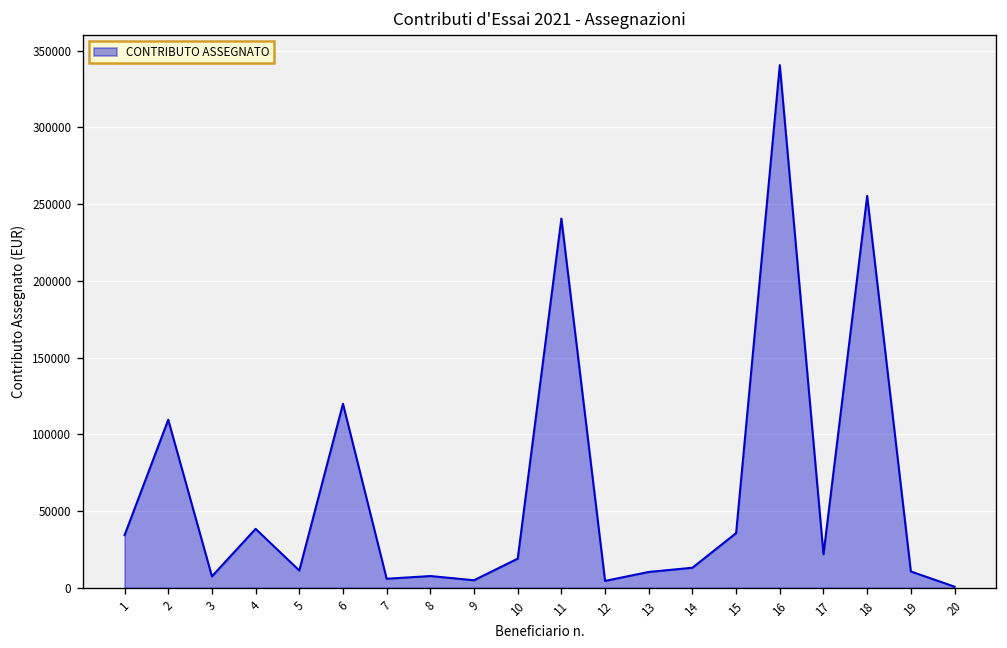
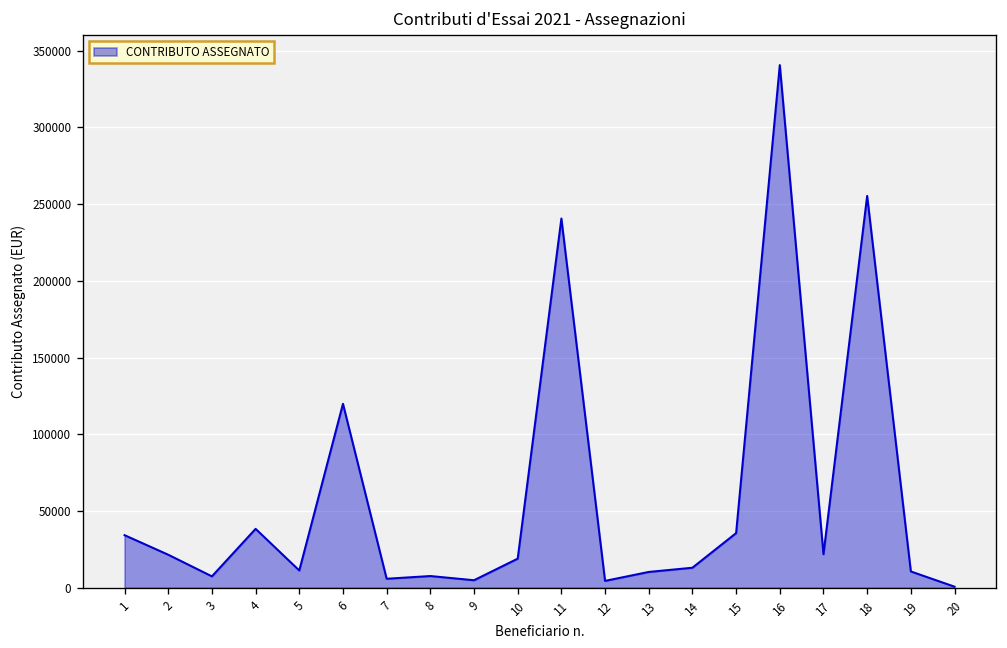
  {
    "1": 34000,
-   "2": 110000,
+   "2": 22000,
    "3": 7000,
    "4": 38000,
    "5": 11000,
    "6": 120000,
    "7": 6000,
    "8": 8000,
    "9": 5000,
    "10": 19000,
    "11": 241000,
    "12": 5000,
    "13": 10000,
    "14": 13000,
    "15": 36000,
    "16": 341000,
    "17": 22000,
    "18": 255000,
    "19": 11000,
    "20": 1000
  }
